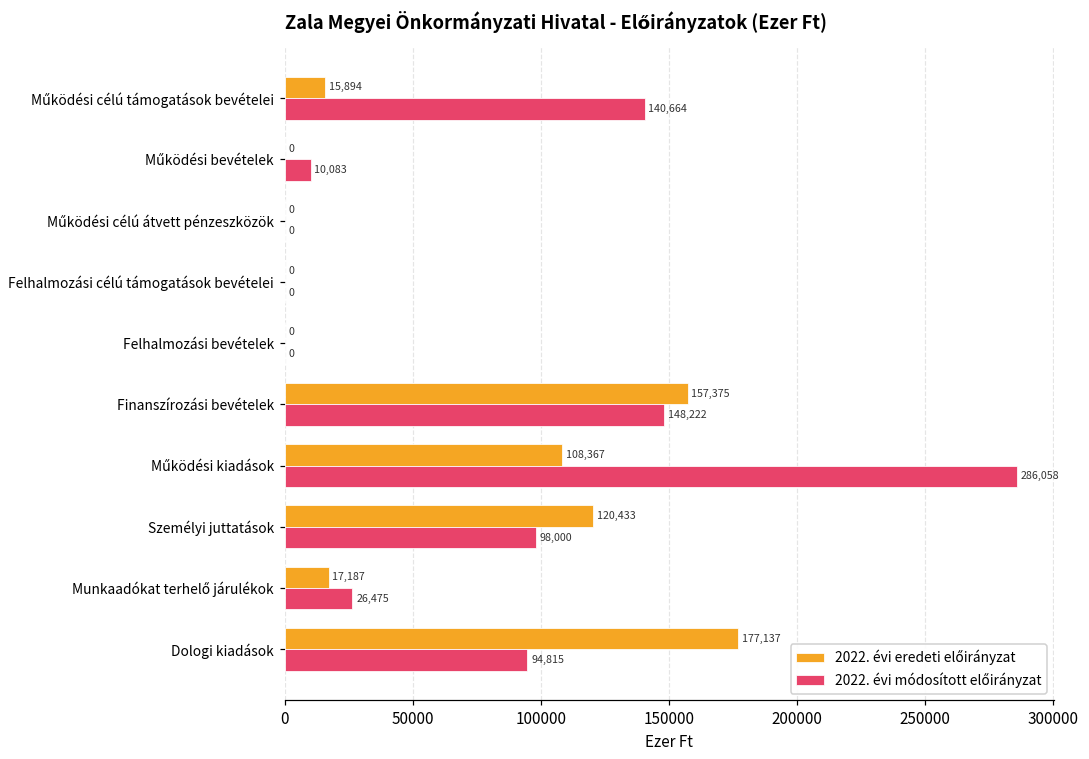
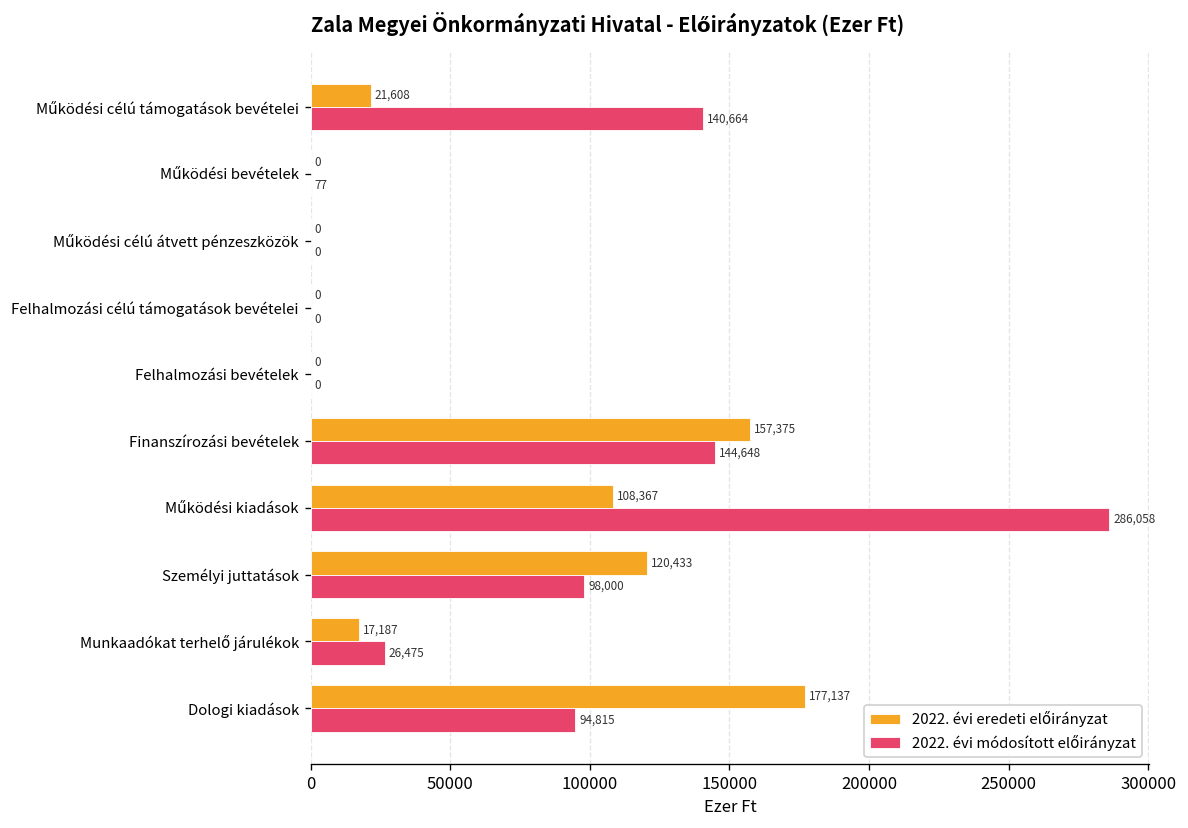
  {
    "2022. évi eredeti előirányzat": {
-     "Működési célú támogatások bevételei": "15,894",
+     "Működési célú támogatások bevételei": "21,608",
      "Működési bevételek": "0",
      "Működési célú átvett pénzeszközök": "0",
      "Felhalmozási célú támogatások bevételei": "0",
      "Felhalmozási bevételek": "0",
      "Finanszírozási bevételek": "157,375",
      "Működési kiadások": "108,367",
      "Személyi juttatások": "120,433",
      "Munkaadókat terhelő járulékok": "17,187",
      "Dologi kiadások": "177,137"
    },
    "2022. évi módosított előirányzat": {
      "Működési célú támogatások bevételei": "140,664",
-     "Működési bevételek": "10,083",
+     "Működési bevételek": "77",
      "Működési célú átvett pénzeszközök": "0",
      "Felhalmozási célú támogatások bevételei": "0",
      "Felhalmozási bevételek": "0",
-     "Finanszírozási bevételek": "148,222",
+     "Finanszírozási bevételek": "144,648",
      "Működési kiadások": "286,058",
      "Személyi juttatások": "98,000",
      "Munkaadókat terhelő járulékok": "26,475",
      "Dologi kiadások": "94,815"
    }
  }
